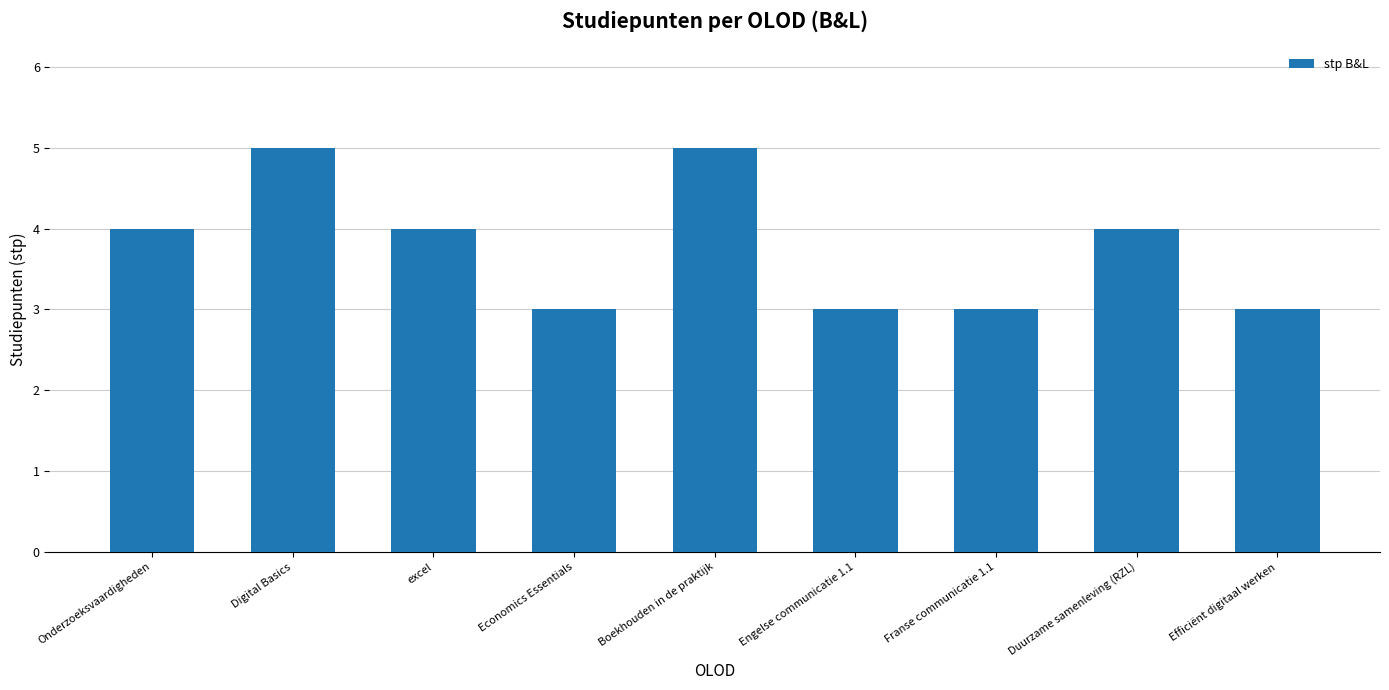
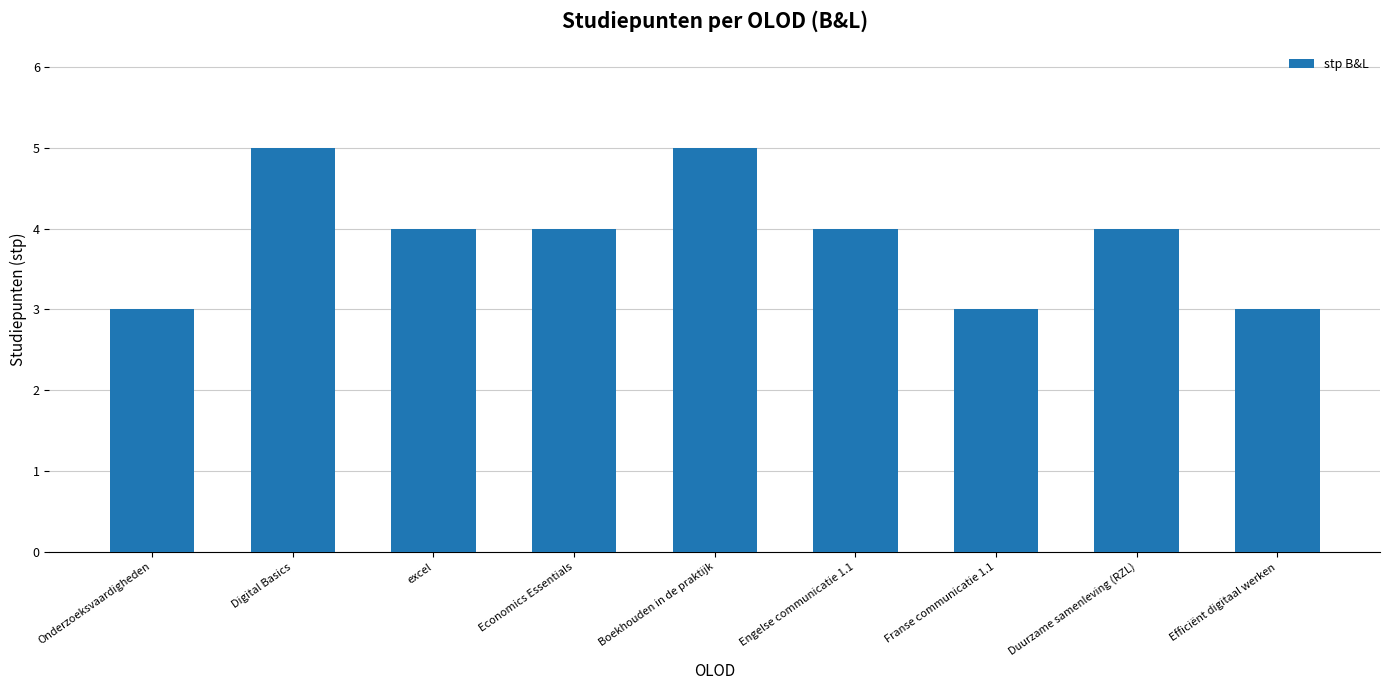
  {
-   "Onderzoeksvaardigheden": 4,
+   "Onderzoeksvaardigheden": 3,
    "Digital Basics": 5,
    "excel": 4,
-   "Economics Essentials": 3,
+   "Economics Essentials": 4,
    "Boekhouden in de praktijk": 5,
-   "Engelse communicatie 1.1": 3,
+   "Engelse communicatie 1.1": 4,
    "Franse communicatie 1.1": 3,
    "Duurzame samenleving (RZL)": 4,
    "Efficiënt digitaal werken": 3
  }
